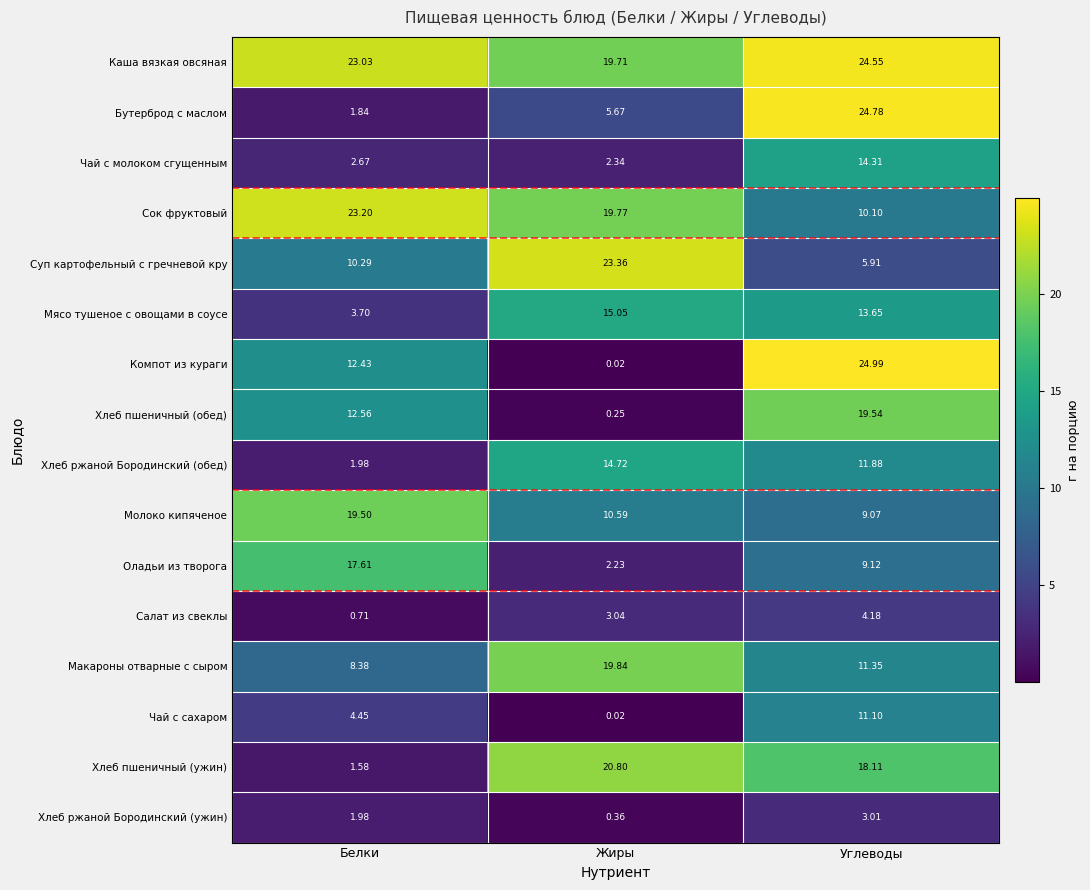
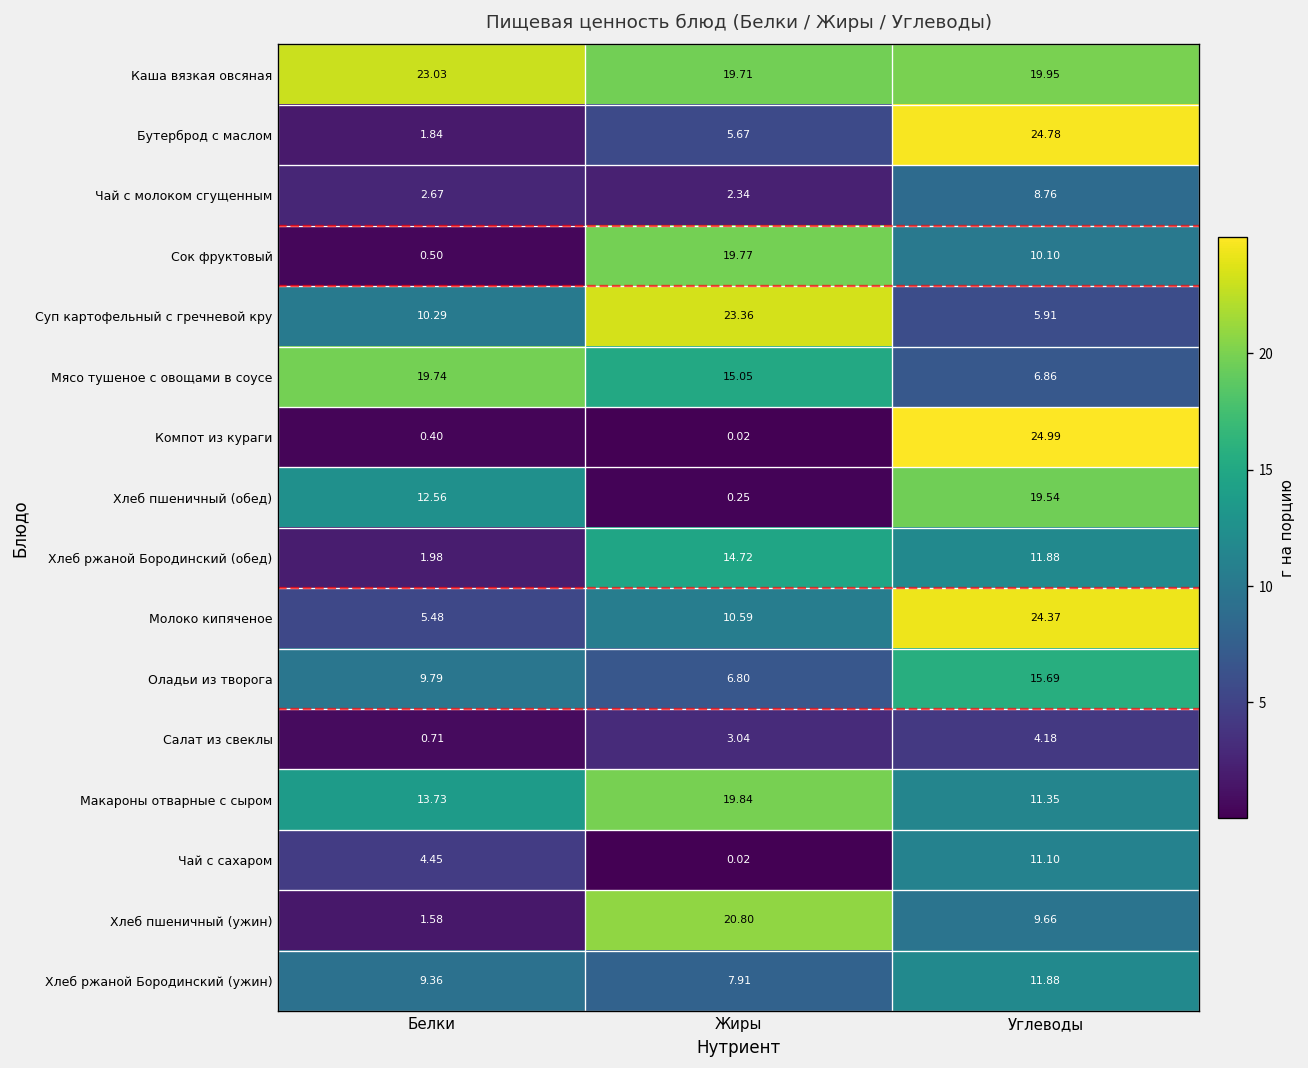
  {
    "Каша вязкая овсяная": {
      "Белки": 23.03,
      "Жиры": 19.71,
-     "Углеводы": 24.55
+     "Углеводы": 19.95
    },
    "Бутерброд с маслом": {
      "Белки": 1.84,
      "Жиры": 5.67,
      "Углеводы": 24.78
    },
    "Чай с молоком сгущенным": {
      "Белки": 2.67,
      "Жиры": 2.34,
-     "Углеводы": 14.31
+     "Углеводы": 8.76
    },
    "Сок фруктовый": {
-     "Белки": 23.20,
+     "Белки": 0.50,
      "Жиры": 19.77,
      "Углеводы": 10.10
    },
    "Суп картофельный с гречневой кру": {
      "Белки": 10.29,
      "Жиры": 23.36,
      "Углеводы": 5.91
    },
    "Мясо тушеное с овощами в соусе": {
-     "Белки": 3.70,
+     "Белки": 19.74,
      "Жиры": 15.05,
-     "Углеводы": 13.65
+     "Углеводы": 6.86
    },
    "Компот из кураги": {
-     "Белки": 12.43,
+     "Белки": 0.40,
      "Жиры": 0.02,
      "Углеводы": 24.99
    },
    "Хлеб пшеничный (обед)": {
      "Белки": 12.56,
      "Жиры": 0.25,
      "Углеводы": 19.54
    },
    "Хлеб ржаной Бородинский (обед)": {
      "Белки": 1.98,
      "Жиры": 14.72,
      "Углеводы": 11.88
    },
    "Молоко кипяченое": {
-     "Белки": 19.50,
+     "Белки": 5.48,
      "Жиры": 10.59,
-     "Углеводы": 9.07
+     "Углеводы": 24.37
    },
    "Оладьи из творога": {
-     "Белки": 17.61,
-     "Жиры": 2.23,
-     "Углеводы": 9.12
+     "Белки": 9.79,
+     "Жиры": 6.80,
+     "Углеводы": 15.69
    },
    "Салат из свеклы": {
      "Белки": 0.71,
      "Жиры": 3.04,
      "Углеводы": 4.18
    },
    "Макароны отварные с сыром": {
-     "Белки": 8.38,
+     "Белки": 13.73,
      "Жиры": 19.84,
      "Углеводы": 11.35
    },
    "Чай с сахаром": {
      "Белки": 4.45,
      "Жиры": 0.02,
      "Углеводы": 11.10
    },
    "Хлеб пшеничный (ужин)": {
      "Белки": 1.58,
      "Жиры": 20.80,
-     "Углеводы": 18.11
+     "Углеводы": 9.66
    },
    "Хлеб ржаной Бородинский (ужин)": {
-     "Белки": 1.98,
-     "Жиры": 0.36,
-     "Углеводы": 3.01
+     "Белки": 9.36,
+     "Жиры": 7.91,
+     "Углеводы": 11.88
    }
  }
